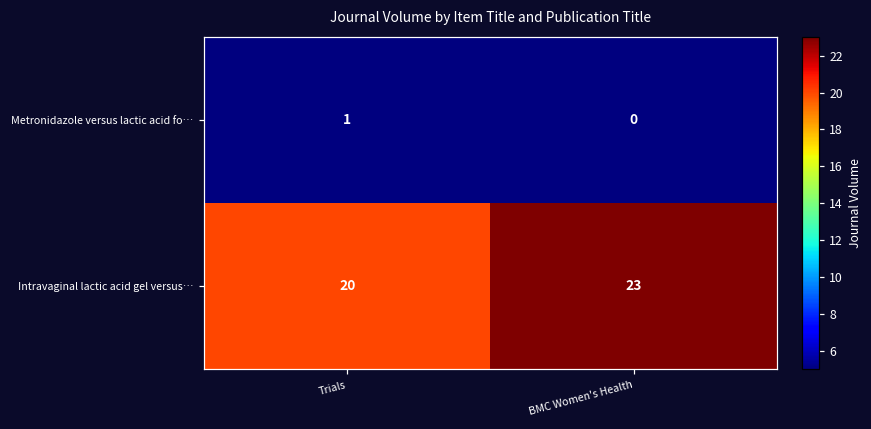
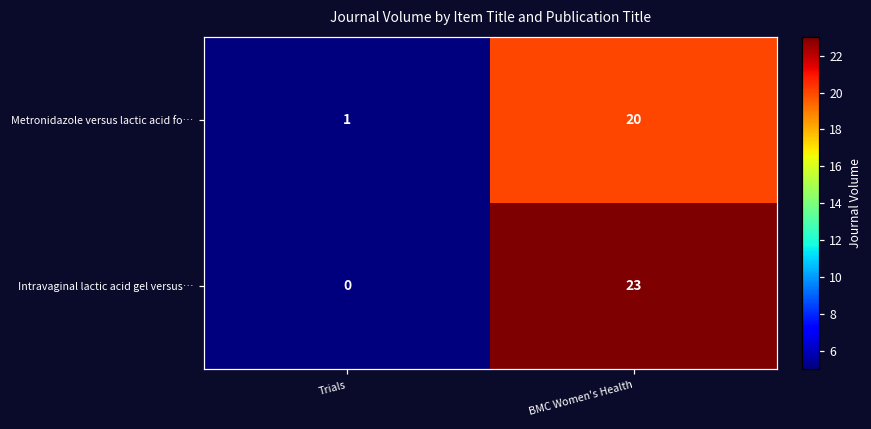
  {
    "Metronidazole versus lactic acid fo…": {
      "Trials": 1,
-     "BMC Women's Health": 0
+     "BMC Women's Health": 20
    },
    "Intravaginal lactic acid gel versus…": {
-     "Trials": 20,
+     "Trials": 0,
      "BMC Women's Health": 23
    }
  }
